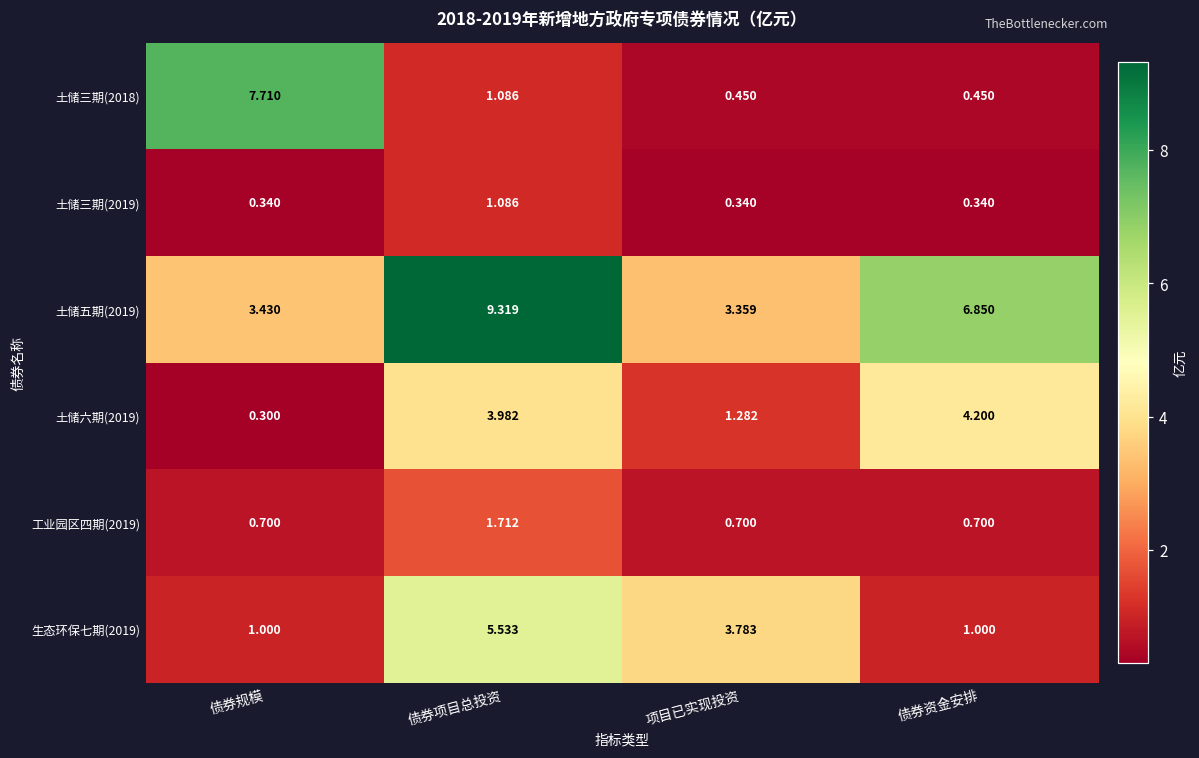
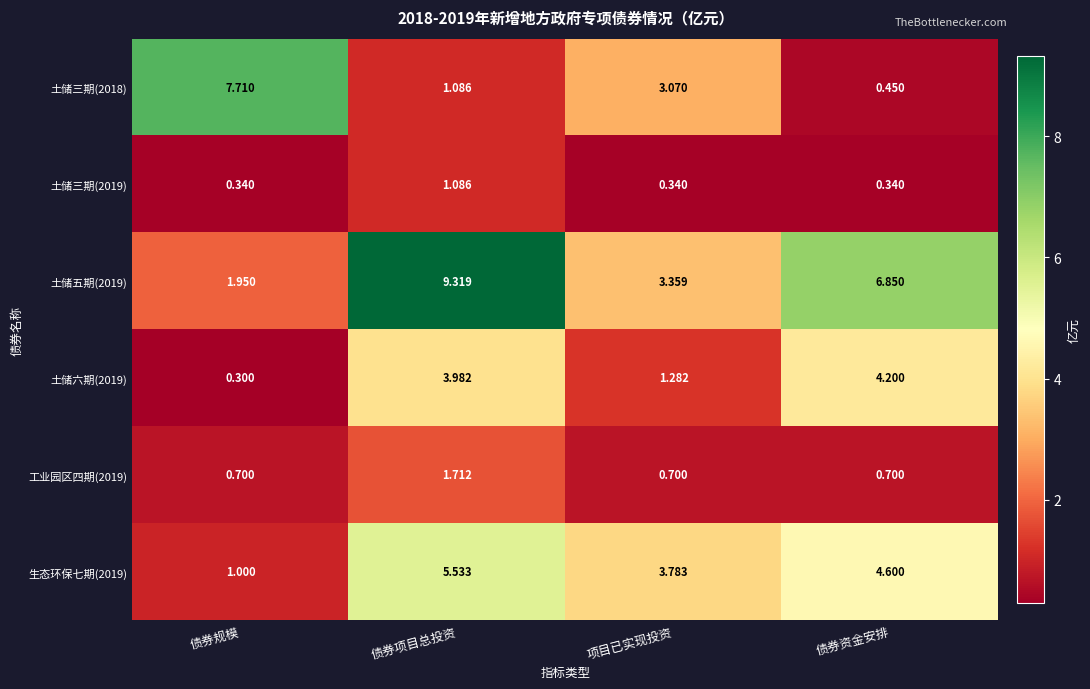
  {
    "土储三期(2018)": {
      "债券规模": 7.710,
      "债券项目总投资": 1.086,
-     "项目已实现投资": 0.450,
+     "项目已实现投资": 3.070,
      "债券资金安排": 0.450
    },
    "土储三期(2019)": {
      "债券规模": 0.340,
      "债券项目总投资": 1.086,
      "项目已实现投资": 0.340,
      "债券资金安排": 0.340
    },
    "土储五期(2019)": {
-     "债券规模": 3.430,
+     "债券规模": 1.950,
      "债券项目总投资": 9.319,
      "项目已实现投资": 3.359,
      "债券资金安排": 6.850
    },
    "土储六期(2019)": {
      "债券规模": 0.300,
      "债券项目总投资": 3.982,
      "项目已实现投资": 1.282,
      "债券资金安排": 4.200
    },
    "工业园区四期(2019)": {
      "债券规模": 0.700,
      "债券项目总投资": 1.712,
      "项目已实现投资": 0.700,
      "债券资金安排": 0.700
    },
    "生态环保七期(2019)": {
      "债券规模": 1.000,
      "债券项目总投资": 5.533,
      "项目已实现投资": 3.783,
-     "债券资金安排": 1.000
+     "债券资金安排": 4.600
    }
  }
